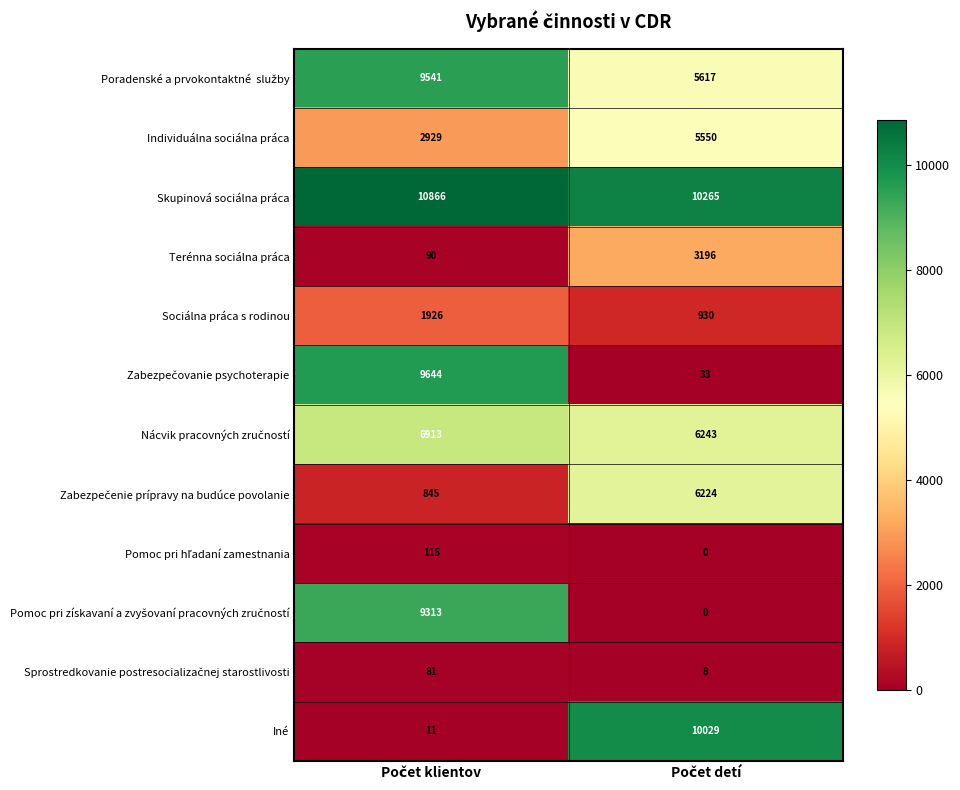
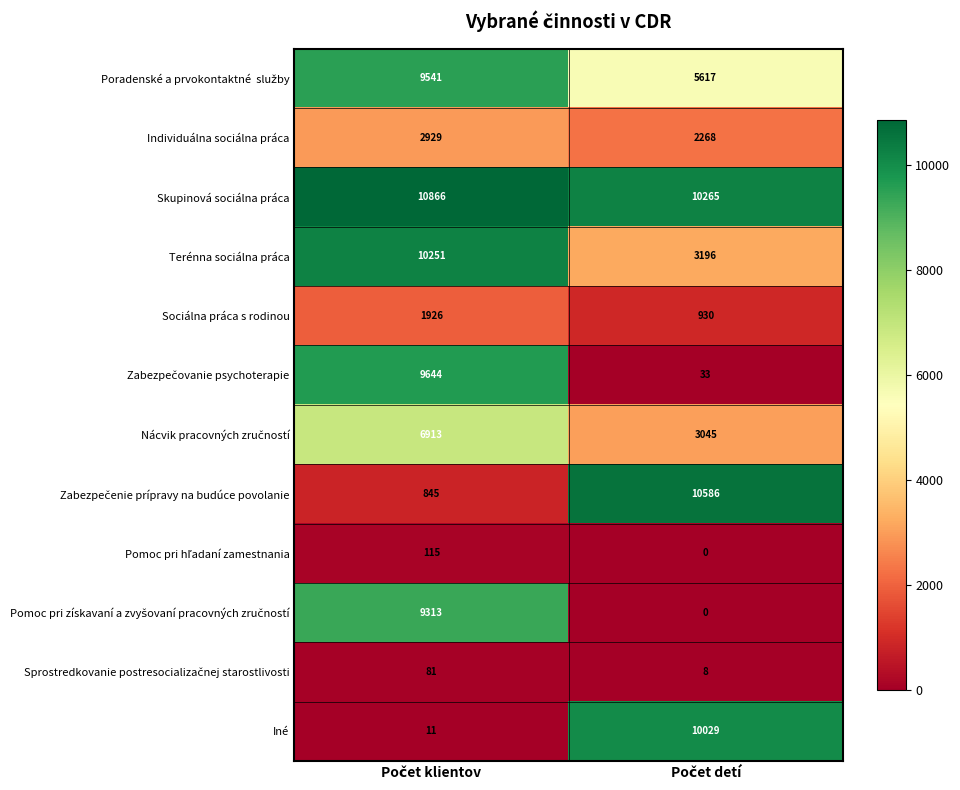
  {
    "Poradenské a prvokontaktné služby": {
      "Počet klientov": 9541,
      "Počet detí": 5617
    },
    "Individuálna sociálna práca": {
      "Počet klientov": 2929,
-     "Počet detí": 5550
+     "Počet detí": 2268
    },
    "Skupinová sociálna práca": {
      "Počet klientov": 10866,
      "Počet detí": 10265
    },
    "Terénna sociálna práca": {
-     "Počet klientov": 90,
+     "Počet klientov": 10251,
      "Počet detí": 3196
    },
    "Sociálna práca s rodinou": {
      "Počet klientov": 1926,
      "Počet detí": 930
    },
    "Zabezpečovanie psychoterapie": {
      "Počet klientov": 9644,
      "Počet detí": 33
    },
    "Nácvik pracovných zručností": {
      "Počet klientov": 6913,
-     "Počet detí": 6243
+     "Počet detí": 3045
    },
    "Zabezpečenie prípravy na budúce povolanie": {
      "Počet klientov": 845,
-     "Počet detí": 6224
+     "Počet detí": 10586
    },
    "Pomoc pri hľadaní zamestnania": {
      "Počet klientov": 115,
      "Počet detí": 0
    },
    "Pomoc pri získavaní a zvyšovaní pracovných zručností": {
      "Počet klientov": 9313,
      "Počet detí": 0
    },
    "Sprostredkovanie postresocializačnej starostlivosti": {
      "Počet klientov": 81,
      "Počet detí": 8
    },
    "Iné": {
      "Počet klientov": 11,
      "Počet detí": 10029
    }
  }
